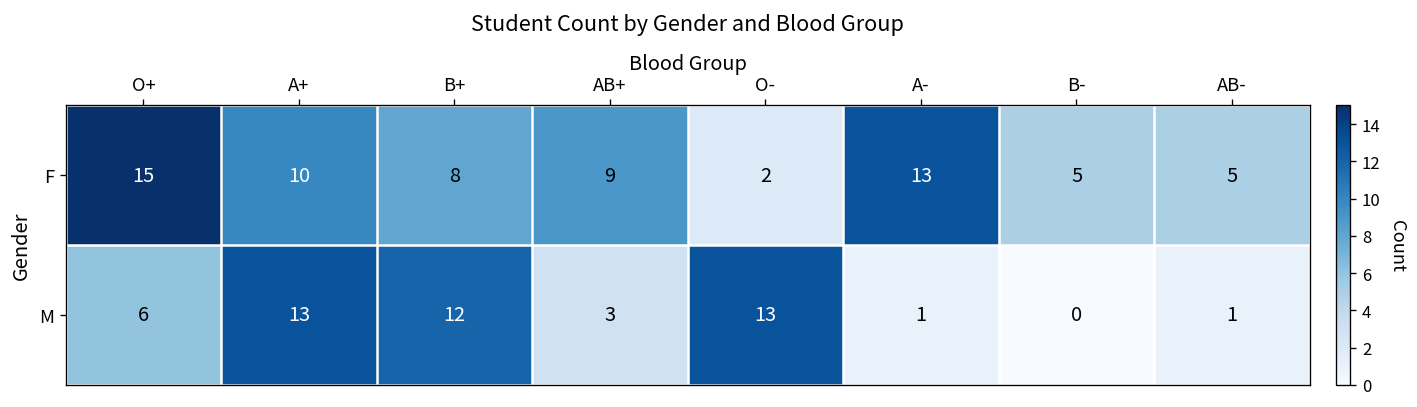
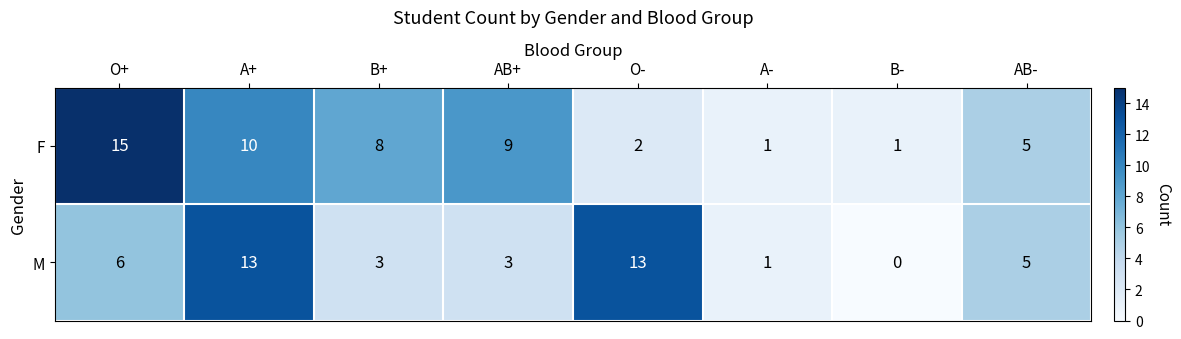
  {
    "F": {
      "O+": 15,
      "A+": 10,
      "B+": 8,
      "AB+": 9,
      "O-": 2,
-     "A-": 13,
-     "B-": 5,
+     "A-": 1,
+     "B-": 1,
      "AB-": 5
    },
    "M": {
      "O+": 6,
      "A+": 13,
-     "B+": 12,
+     "B+": 3,
      "AB+": 3,
      "O-": 13,
      "A-": 1,
      "B-": 0,
-     "AB-": 1
+     "AB-": 5
    }
  }
